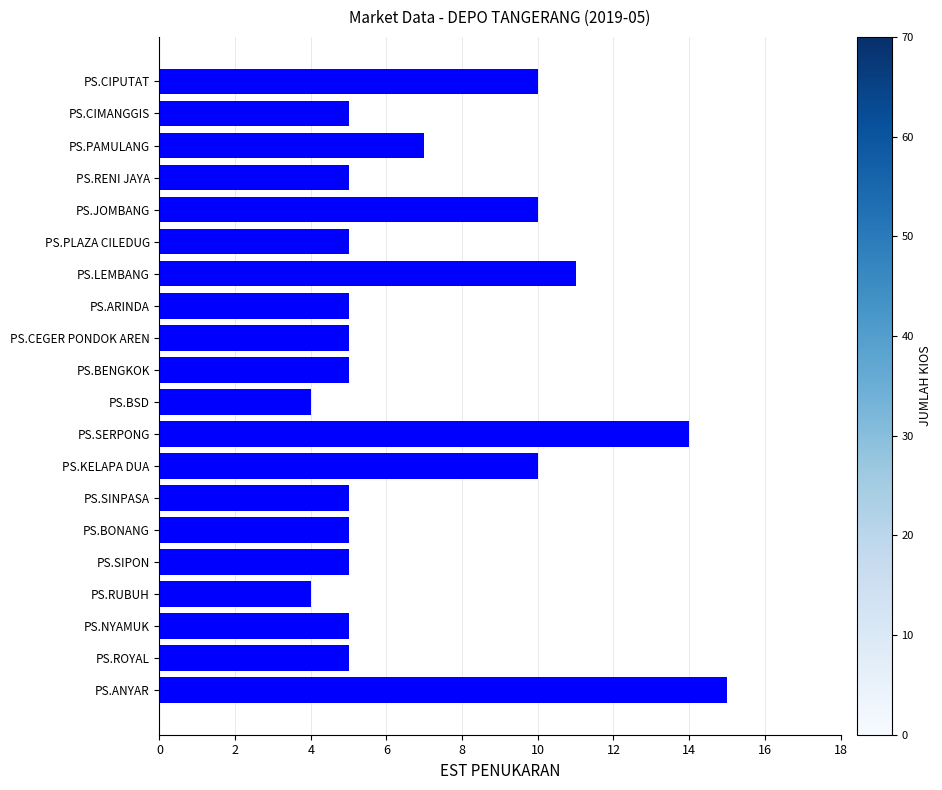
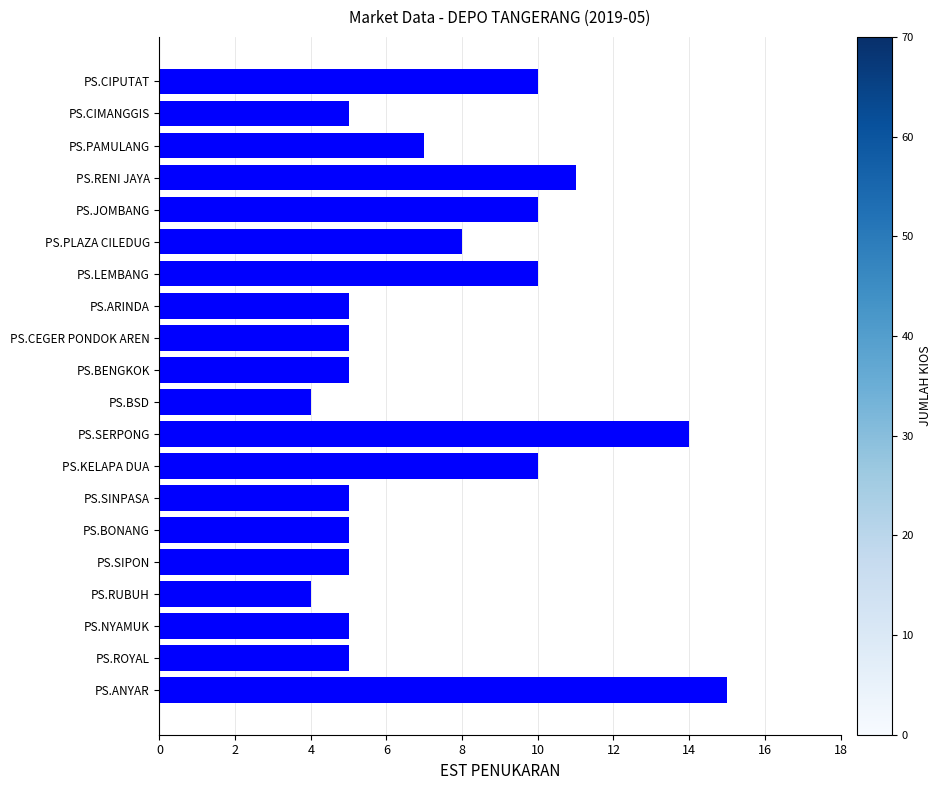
  {
    "PS.CIPUTAT": 10,
    "PS.CIMANGGIS": 5,
    "PS.PAMULANG": 7,
-   "PS.RENI JAYA": 5,
+   "PS.RENI JAYA": 11,
    "PS.JOMBANG": 10,
-   "PS.PLAZA CILEDUG": 5,
-   "PS.LEMBANG": 11,
+   "PS.PLAZA CILEDUG": 8,
+   "PS.LEMBANG": 10,
    "PS.ARINDA": 5,
    "PS.CEGER PONDOK AREN": 5,
    "PS.BENGKOK": 5,
    "PS.BSD": 4,
    "PS.SERPONG": 14,
    "PS.KELAPA DUA": 10,
    "PS.SINPASA": 5,
    "PS.BONANG": 5,
    "PS.SIPON": 5,
    "PS.RUBUH": 4,
    "PS.NYAMUK": 5,
    "PS.ROYAL": 5,
    "PS.ANYAR": 15
  }
